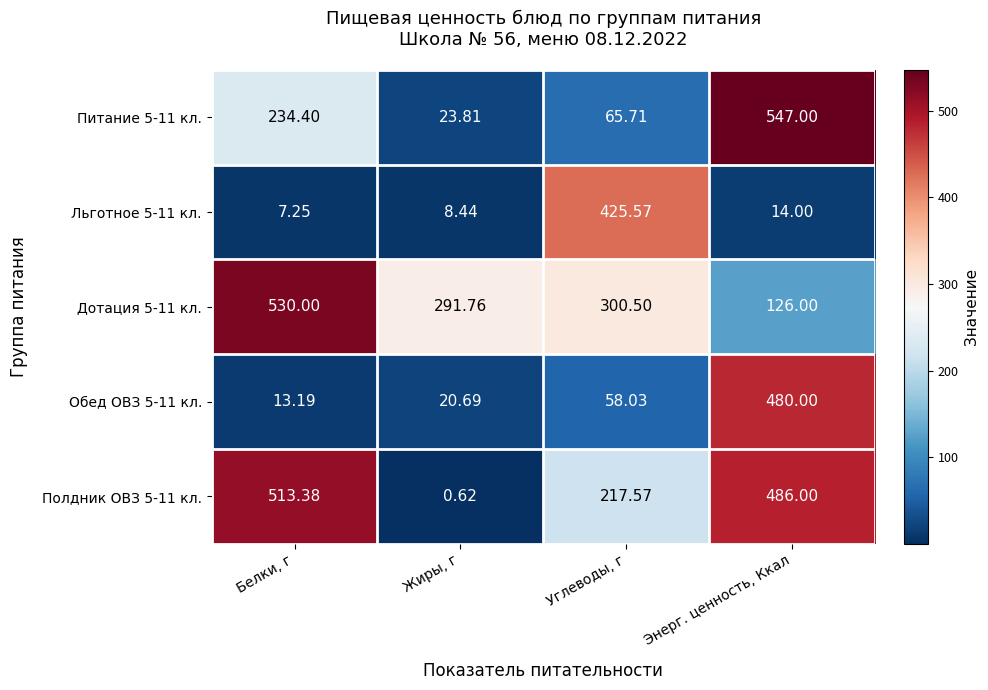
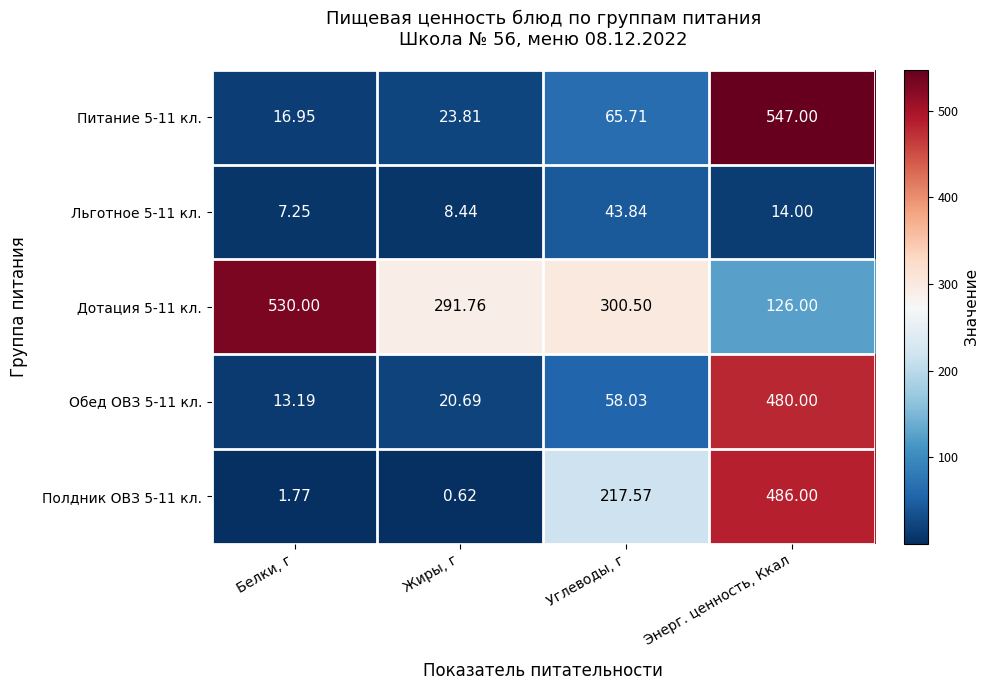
  {
    "Питание 5-11 кл.": {
-     "Белки, г": 234.40,
+     "Белки, г": 16.95,
      "Жиры, г": 23.81,
      "Углеводы, г": 65.71,
      "Энерг. ценность, Ккал": 547.00
    },
    "Льготное 5-11 кл.": {
      "Белки, г": 7.25,
      "Жиры, г": 8.44,
-     "Углеводы, г": 425.57,
+     "Углеводы, г": 43.84,
      "Энерг. ценность, Ккал": 14.00
    },
    "Дотация 5-11 кл.": {
      "Белки, г": 530.00,
      "Жиры, г": 291.76,
      "Углеводы, г": 300.50,
      "Энерг. ценность, Ккал": 126.00
    },
    "Обед ОВЗ 5-11 кл.": {
      "Белки, г": 13.19,
      "Жиры, г": 20.69,
      "Углеводы, г": 58.03,
      "Энерг. ценность, Ккал": 480.00
    },
    "Полдник ОВЗ 5-11 кл.": {
-     "Белки, г": 513.38,
+     "Белки, г": 1.77,
      "Жиры, г": 0.62,
      "Углеводы, г": 217.57,
      "Энерг. ценность, Ккал": 486.00
    }
  }
